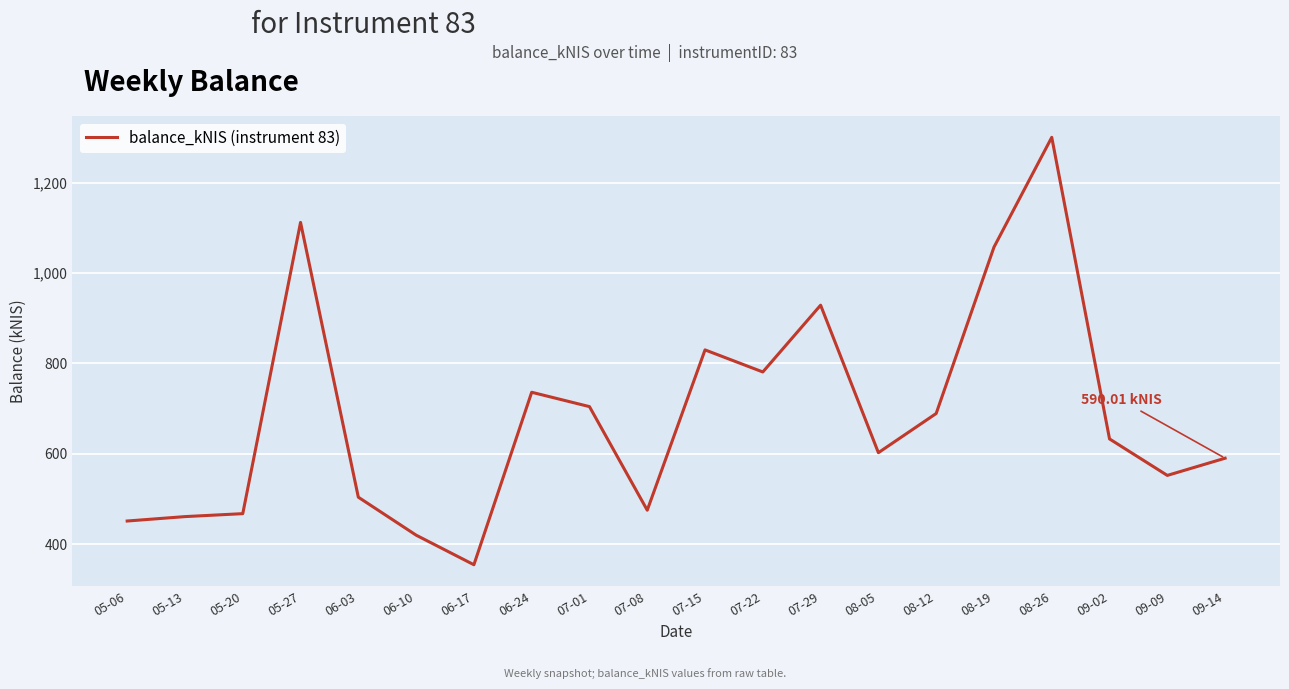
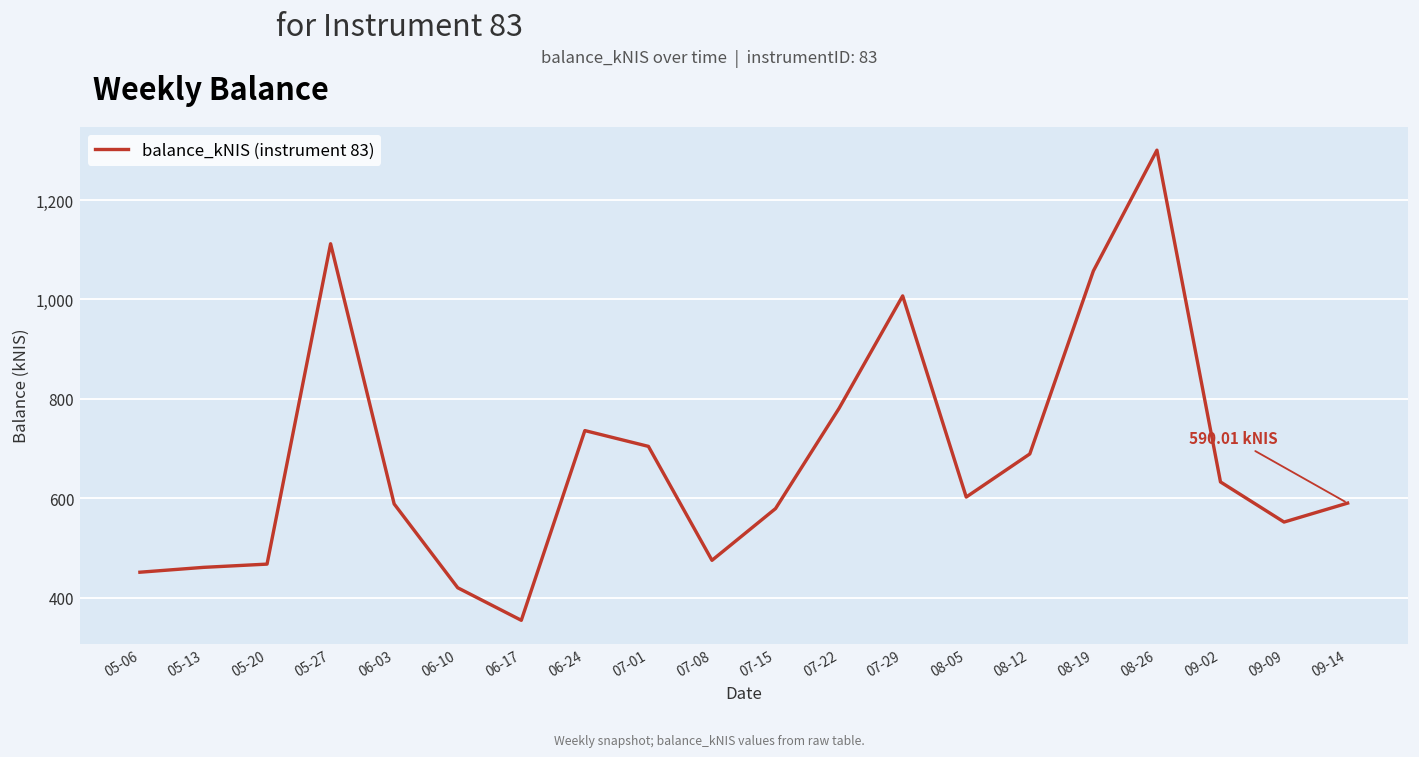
  {
    "05-06": "450",
    "05-13": "460",
    "05-20": "470",
    "05-27": "1,110",
-   "06-03": "500",
+   "06-03": "590",
    "06-10": "420",
    "06-17": "350",
    "06-24": "740",
    "07-01": "700",
    "07-08": "470",
-   "07-15": "830",
+   "07-15": "580",
    "07-22": "780",
-   "07-29": "930",
+   "07-29": "1,010",
    "08-05": "600",
    "08-12": "690",
    "08-19": "1,060",
    "08-26": "1,300",
    "09-09": "550",
    "09-14": "590"
  }
